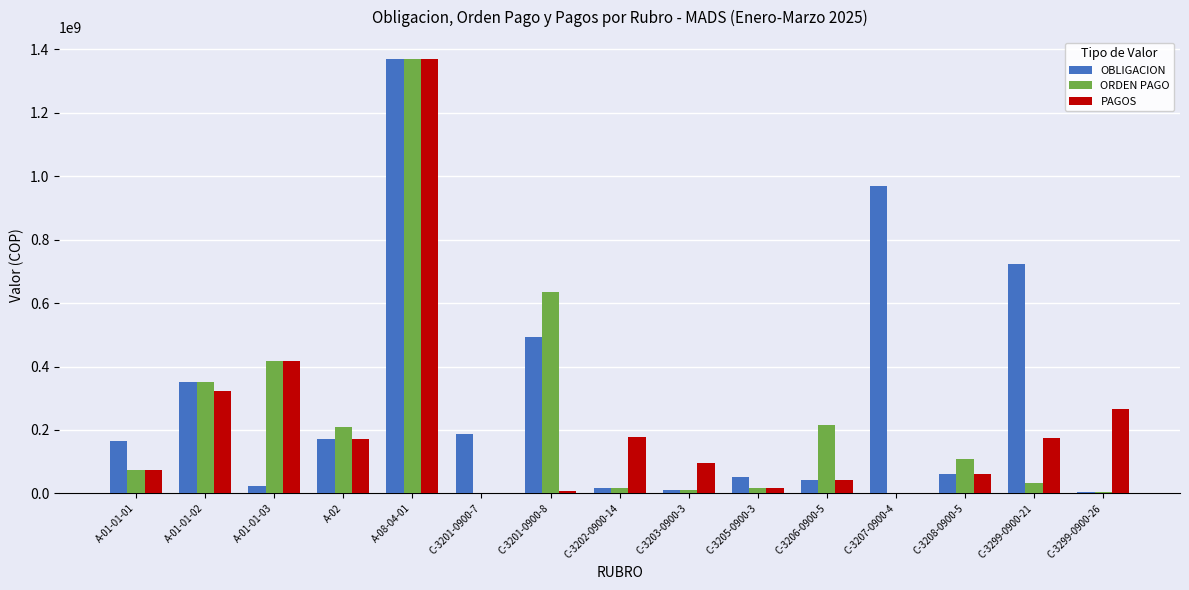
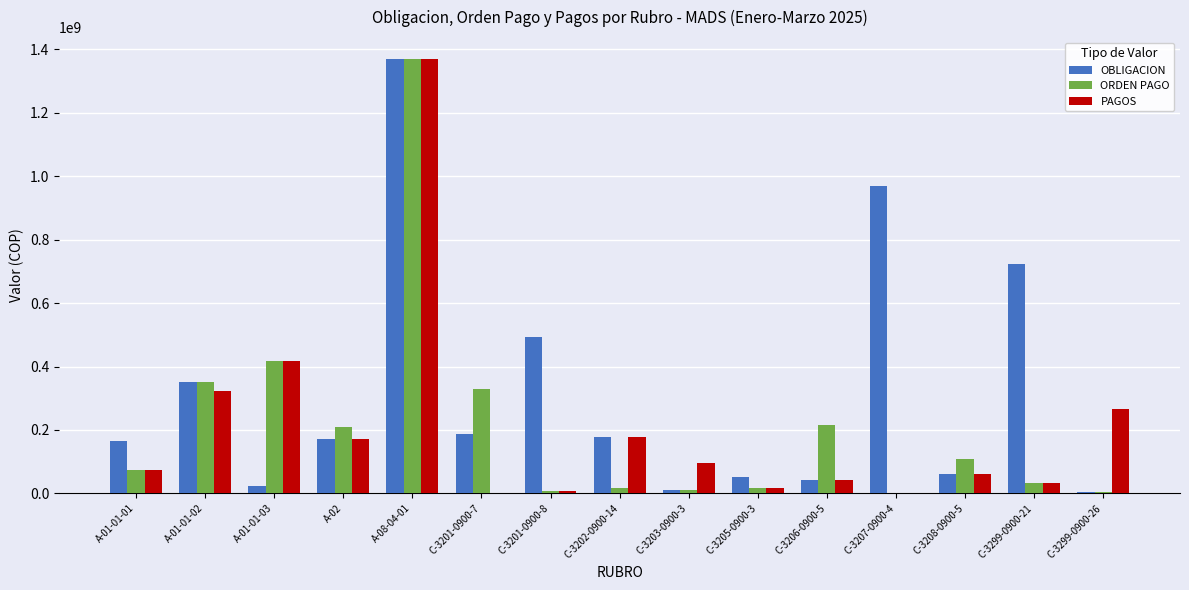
  {
    "OBLIGACION": {
      "A-01-01-01": 170000000,
      "A-01-01-02": 350000000,
      "A-01-01-03": 20000000,
      "A-02": 170000000,
      "A-08-04-01": 1370000000,
      "C-3201-0900-7": 190000000,
      "C-3201-0900-8": 490000000,
-     "C-3202-0900-14": 20000000,
+     "C-3202-0900-14": 180000000,
      "C-3203-0900-3": 10000000,
      "C-3205-0900-3": 50000000,
      "C-3206-0900-5": 40000000,
      "C-3207-0900-4": 970000000,
      "C-3208-0900-5": 60000000,
      "C-3299-0900-21": 720000000
    },
    "ORDEN PAGO": {
      "A-01-01-01": 70000000,
      "A-01-01-02": 350000000,
      "A-01-01-03": 420000000,
      "A-02": 210000000,
      "A-08-04-01": 1370000000,
-     "C-3201-0900-7": 0,
-     "C-3201-0900-8": 640000000,
+     "C-3201-0900-7": 330000000,
+     "C-3201-0900-8": 10000000,
      "C-3202-0900-14": 20000000,
      "C-3203-0900-3": 10000000,
      "C-3205-0900-3": 20000000,
      "C-3206-0900-5": 220000000,
      "C-3208-0900-5": 110000000,
      "C-3299-0900-21": 30000000
    },
    "PAGOS": {
      "A-01-01-01": 70000000,
      "A-01-01-02": 320000000,
      "A-01-01-03": 420000000,
      "A-02": 170000000,
      "A-08-04-01": 1370000000,
      "C-3201-0900-8": 10000000,
      "C-3202-0900-14": 180000000,
      "C-3203-0900-3": 90000000,
      "C-3205-0900-3": 20000000,
      "C-3206-0900-5": 40000000,
      "C-3208-0900-5": 60000000,
-     "C-3299-0900-21": 170000000,
+     "C-3299-0900-21": 30000000,
      "C-3299-0900-26": 270000000
    }
  }
